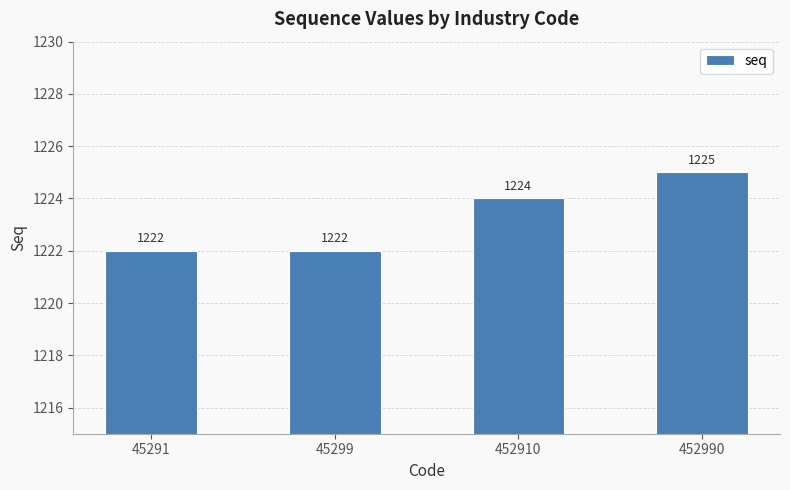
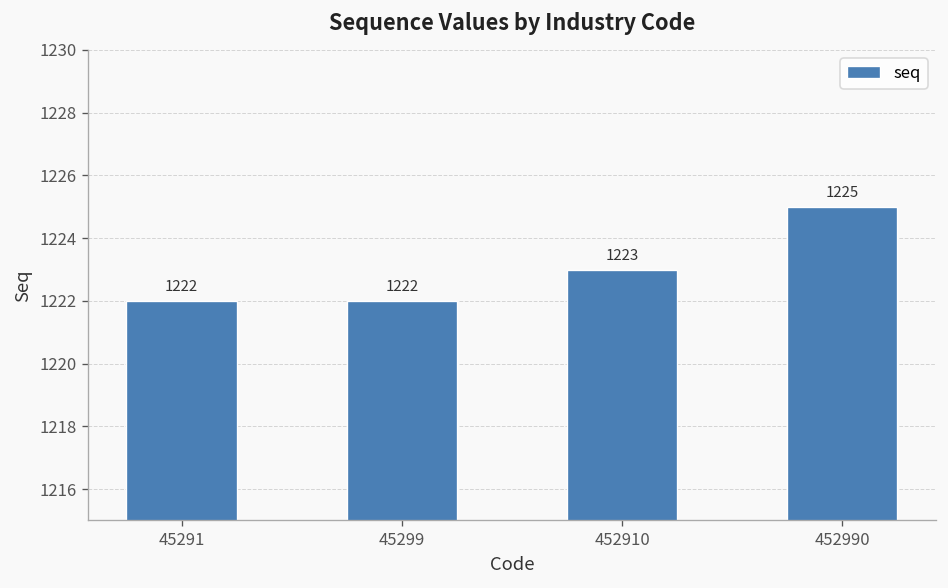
  {
    "45291": 1222,
    "45299": 1222,
-   "452910": 1224,
+   "452910": 1223,
    "452990": 1225
  }
